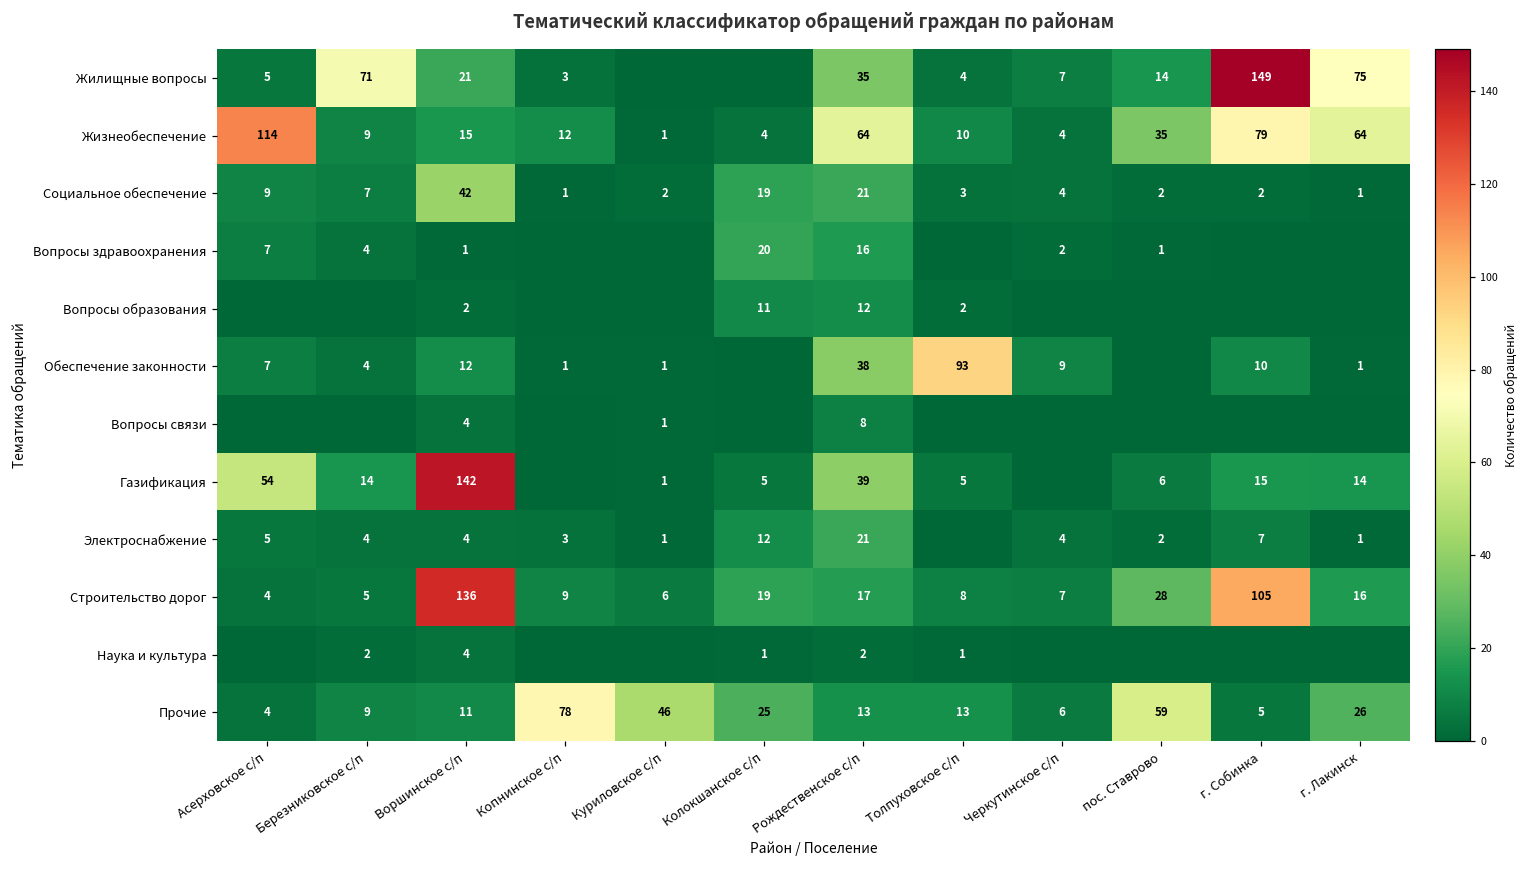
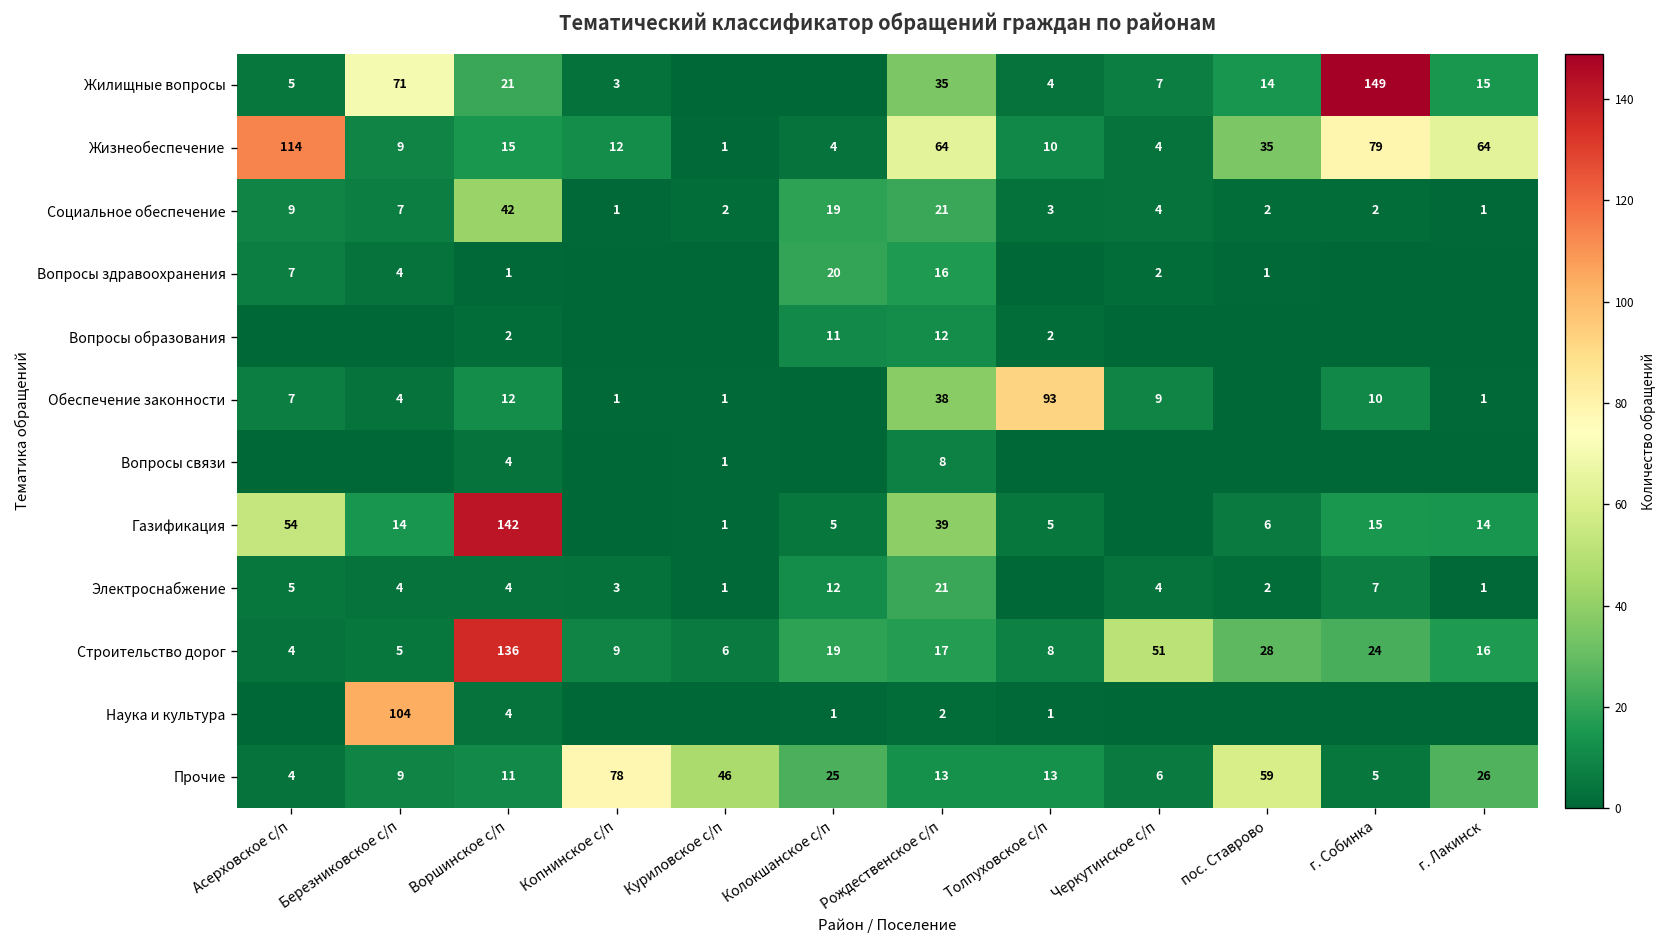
  {
    "Жилищные вопросы": {
      "Асерховское с/п": 5,
      "Березниковское с/п": 71,
      "Воршинское с/п": 21,
      "Копнинское с/п": 3,
      "Рождественское с/п": 35,
      "Толпуховское с/п": 4,
      "Черкутинское с/п": 7,
      "пос. Ставрово": 14,
      "г. Собинка": 149,
-     "г. Лакинск": 75
+     "г. Лакинск": 15
    },
    "Жизнеобеспечение": {
      "Асерховское с/п": 114,
      "Березниковское с/п": 9,
      "Воршинское с/п": 15,
      "Копнинское с/п": 12,
      "Куриловское с/п": 1,
      "Колокшанское с/п": 4,
      "Рождественское с/п": 64,
      "Толпуховское с/п": 10,
      "Черкутинское с/п": 4,
      "пос. Ставрово": 35,
      "г. Собинка": 79,
      "г. Лакинск": 64
    },
    "Социальное обеспечение": {
      "Асерховское с/п": 9,
      "Березниковское с/п": 7,
      "Воршинское с/п": 42,
      "Копнинское с/п": 1,
      "Куриловское с/п": 2,
      "Колокшанское с/п": 19,
      "Рождественское с/п": 21,
      "Толпуховское с/п": 3,
      "Черкутинское с/п": 4,
      "пос. Ставрово": 2,
      "г. Собинка": 2,
      "г. Лакинск": 1
    },
    "Вопросы здравоохранения": {
      "Асерховское с/п": 7,
      "Березниковское с/п": 4,
      "Воршинское с/п": 1,
      "Колокшанское с/п": 20,
      "Рождественское с/п": 16,
      "Черкутинское с/п": 2,
      "пос. Ставрово": 1
    },
    "Вопросы образования": {
      "Воршинское с/п": 2,
      "Колокшанское с/п": 11,
      "Рождественское с/п": 12,
      "Толпуховское с/п": 2
    },
    "Обеспечение законности": {
      "Асерховское с/п": 7,
      "Березниковское с/п": 4,
      "Воршинское с/п": 12,
      "Копнинское с/п": 1,
      "Куриловское с/п": 1,
      "Рождественское с/п": 38,
      "Толпуховское с/п": 93,
      "Черкутинское с/п": 9,
      "г. Собинка": 10,
      "г. Лакинск": 1
    },
    "Вопросы связи": {
      "Воршинское с/п": 4,
      "Куриловское с/п": 1,
      "Рождественское с/п": 8
    },
    "Газификация": {
      "Асерховское с/п": 54,
      "Березниковское с/п": 14,
      "Воршинское с/п": 142,
      "Куриловское с/п": 1,
      "Колокшанское с/п": 5,
      "Рождественское с/п": 39,
      "Толпуховское с/п": 5,
      "пос. Ставрово": 6,
      "г. Собинка": 15,
      "г. Лакинск": 14
    },
    "Электроснабжение": {
      "Асерховское с/п": 5,
      "Березниковское с/п": 4,
      "Воршинское с/п": 4,
      "Копнинское с/п": 3,
      "Куриловское с/п": 1,
      "Колокшанское с/п": 12,
      "Рождественское с/п": 21,
      "Черкутинское с/п": 4,
      "пос. Ставрово": 2,
      "г. Собинка": 7,
      "г. Лакинск": 1
    },
    "Строительство дорог": {
      "Асерховское с/п": 4,
      "Березниковское с/п": 5,
      "Воршинское с/п": 136,
      "Копнинское с/п": 9,
      "Куриловское с/п": 6,
      "Колокшанское с/п": 19,
      "Рождественское с/п": 17,
      "Толпуховское с/п": 8,
-     "Черкутинское с/п": 7,
+     "Черкутинское с/п": 51,
      "пос. Ставрово": 28,
-     "г. Собинка": 105,
+     "г. Собинка": 24,
      "г. Лакинск": 16
    },
    "Наука и культура": {
-     "Березниковское с/п": 2,
+     "Березниковское с/п": 104,
      "Воршинское с/п": 4,
      "Колокшанское с/п": 1,
      "Рождественское с/п": 2,
      "Толпуховское с/п": 1
    },
    "Прочие": {
      "Асерховское с/п": 4,
      "Березниковское с/п": 9,
      "Воршинское с/п": 11,
      "Копнинское с/п": 78,
      "Куриловское с/п": 46,
      "Колокшанское с/п": 25,
      "Рождественское с/п": 13,
      "Толпуховское с/п": 13,
      "Черкутинское с/п": 6,
      "пос. Ставрово": 59,
      "г. Собинка": 5,
      "г. Лакинск": 26
    }
  }
